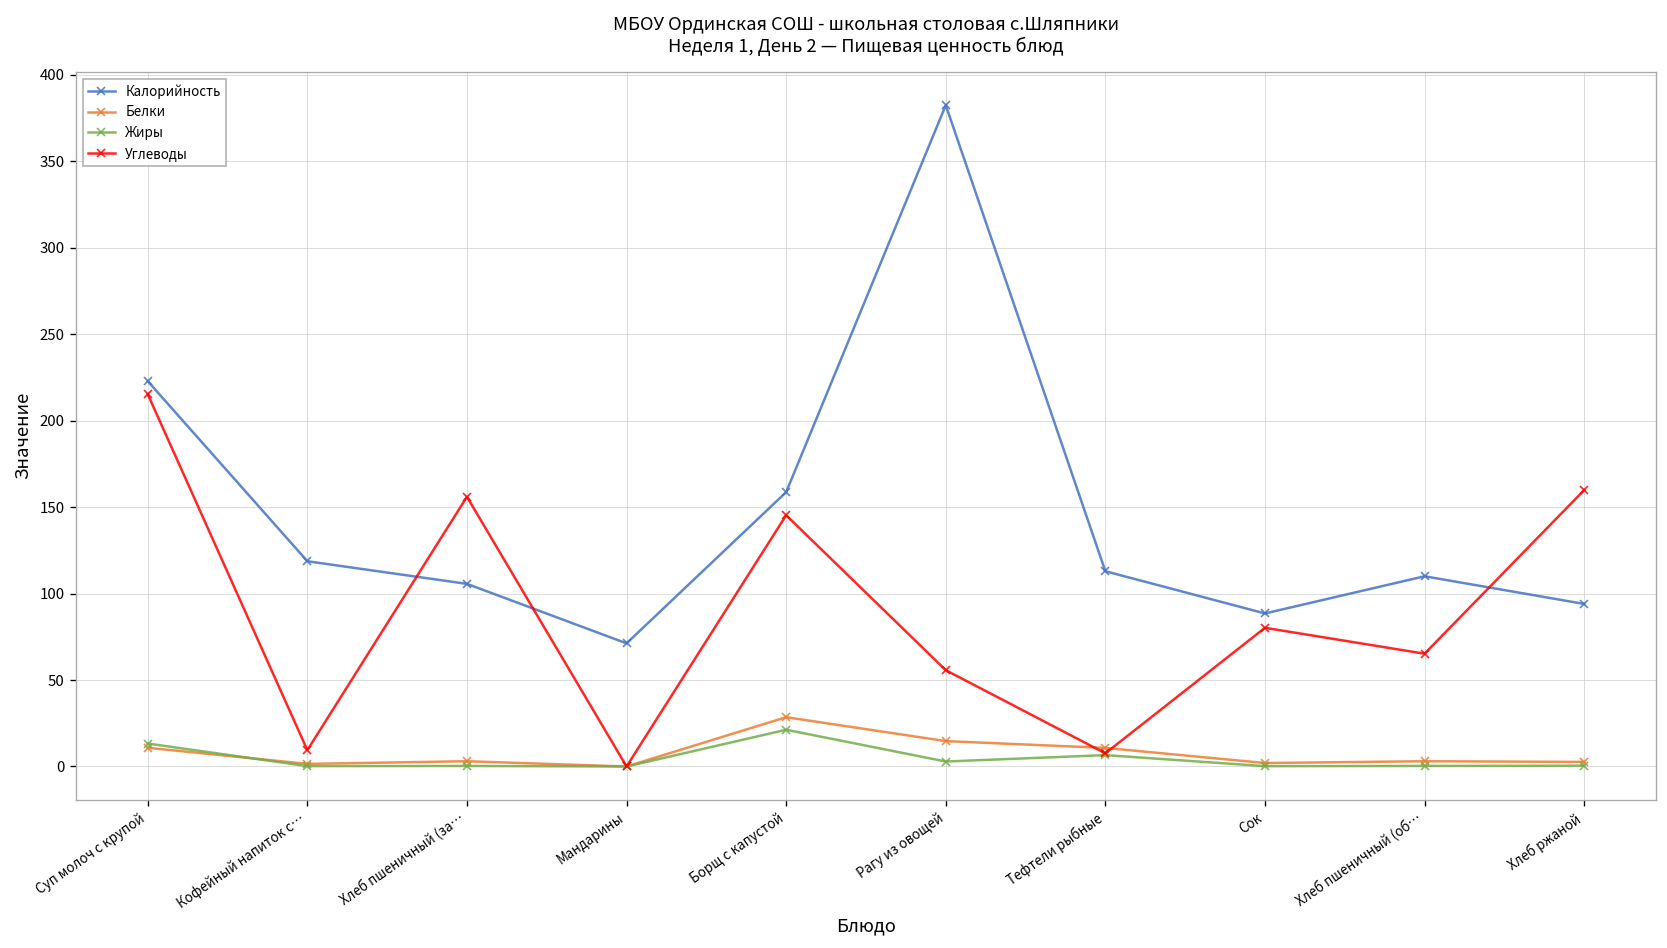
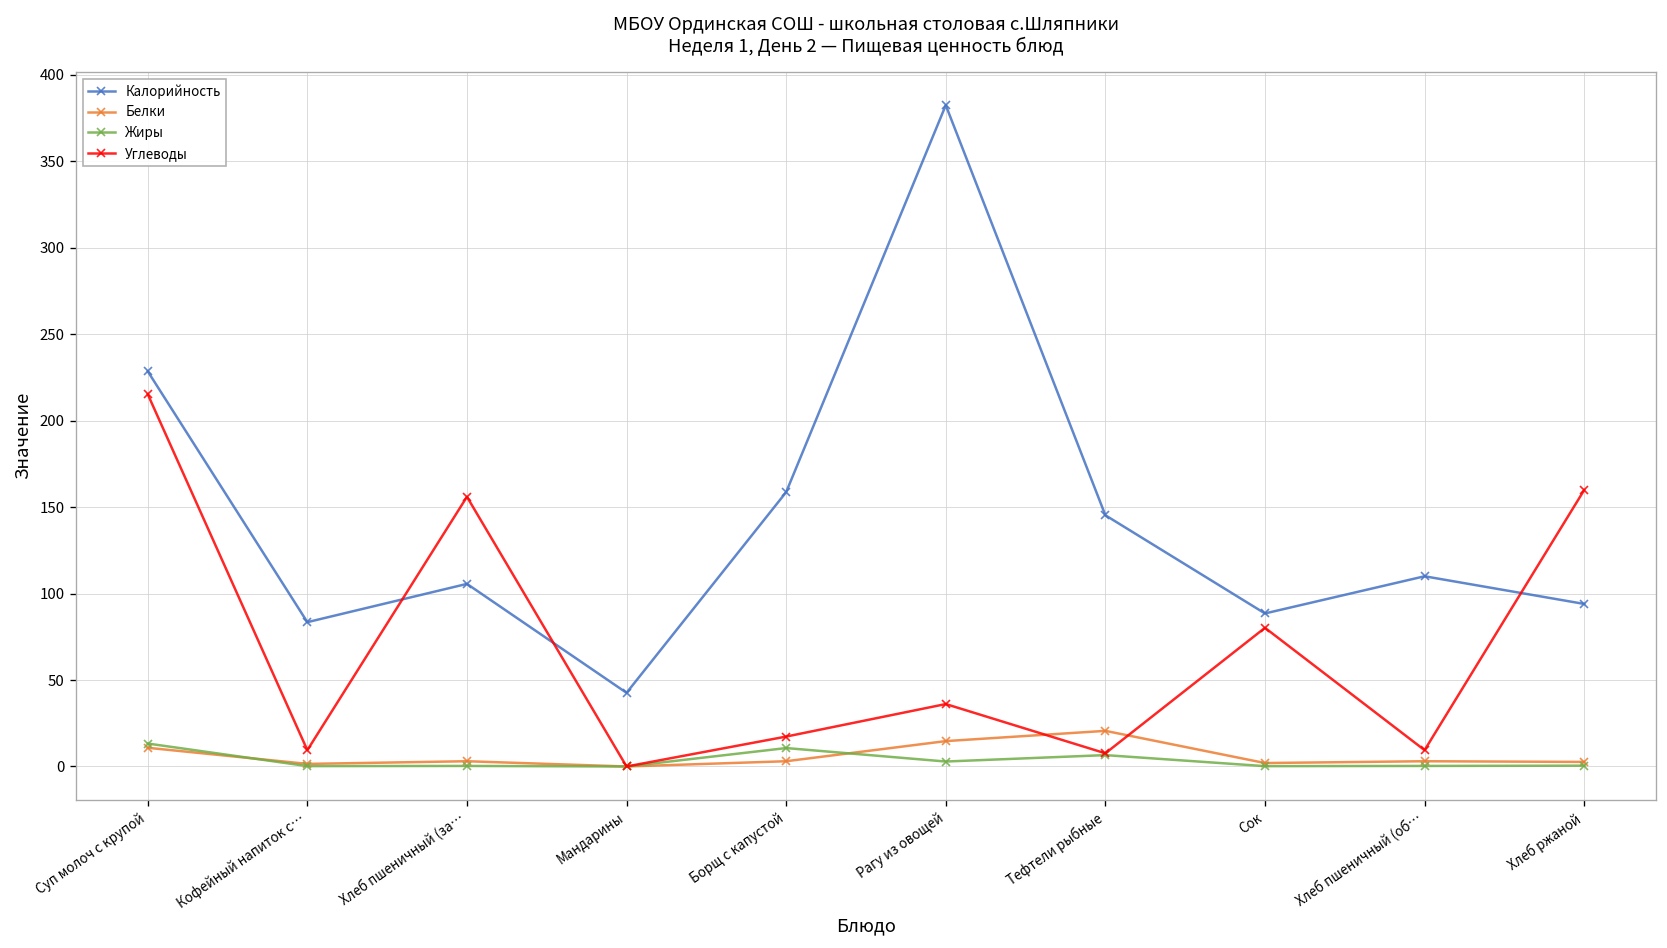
  {
    "Калорийность": {
-     "Суп молоч с крупой": 223,
-     "Кофейный напиток с…": 119,
+     "Суп молоч с крупой": 229,
+     "Кофейный напиток с…": 83,
      "Хлеб пшеничный (за…": 106,
-     "Мандарины": 71,
+     "Мандарины": 43,
      "Борщ с капустой": 159,
      "Рагу из овощей": 382,
-     "Тефтели рыбные": 113,
+     "Тефтели рыбные": 145,
      "Сок": 89,
      "Хлеб пшеничный (об…": 110,
      "Хлеб ржаной": 94
    },
    "Белки": {
      "Суп молоч с крупой": 11,
      "Хлеб пшеничный (за…": 3,
-     "Борщ с капустой": 29,
+     "Борщ с капустой": 3,
      "Рагу из овощей": 15,
-     "Тефтели рыбные": 11,
+     "Тефтели рыбные": 21,
      "Сок": 2,
      "Хлеб пшеничный (об…": 3,
      "Хлеб ржаной": 3
    },
    "Жиры": {
      "Суп молоч с крупой": 13,
      "Хлеб пшеничный (за…": 0,
-     "Борщ с капустой": 21,
+     "Борщ с капустой": 11,
      "Рагу из овощей": 3,
      "Сок": 0,
      "Хлеб пшеничный (об…": 0,
      "Хлеб ржаной": 0
    },
    "Углеводы": {
      "Суп молоч с крупой": 215,
      "Кофейный напиток с…": 9,
      "Хлеб пшеничный (за…": 156,
-     "Борщ с капустой": 145,
-     "Рагу из овощей": 56,
+     "Борщ с капустой": 17,
+     "Рагу из овощей": 36,
      "Сок": 80,
-     "Хлеб пшеничный (об…": 65,
+     "Хлеб пшеничный (об…": 9,
      "Хлеб ржаной": 160
    }
  }
